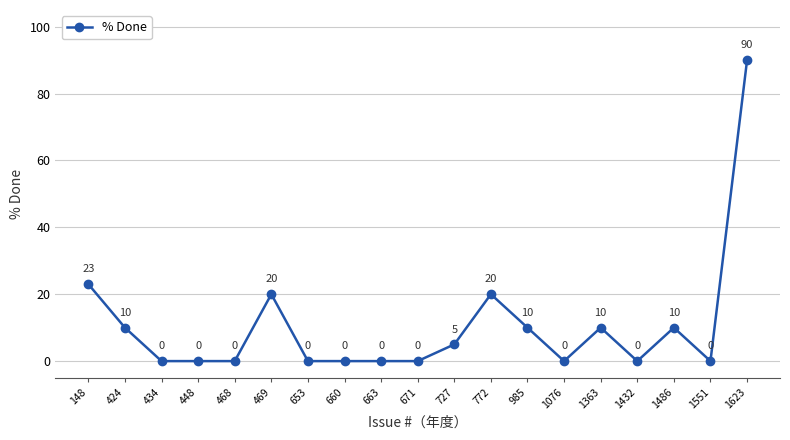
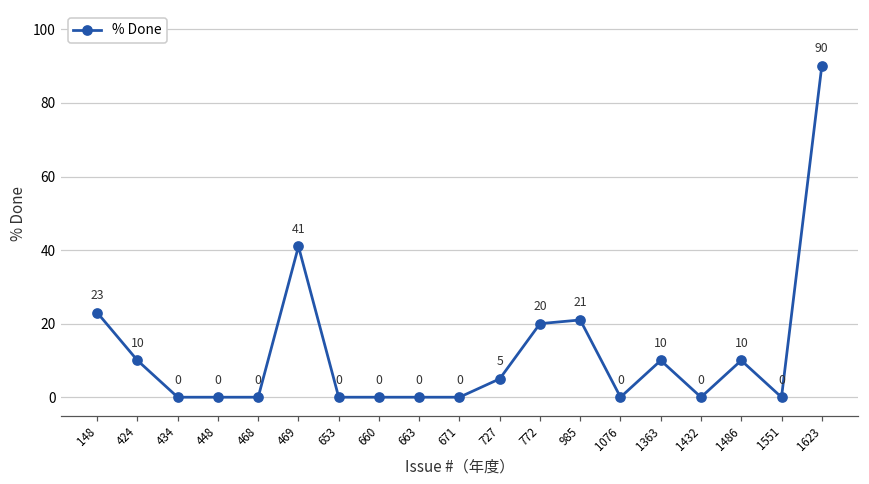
  {
    "148": 23,
    "424": 10,
    "434": 0,
    "448": 0,
    "468": 0,
-   "469": 20,
+   "469": 41,
    "653": 0,
    "660": 0,
    "663": 0,
    "671": 0,
    "727": 5,
    "772": 20,
-   "985": 10,
+   "985": 21,
    "1076": 0,
    "1363": 10,
    "1432": 0,
    "1486": 10,
    "1551": 0,
    "1623": 90
  }
